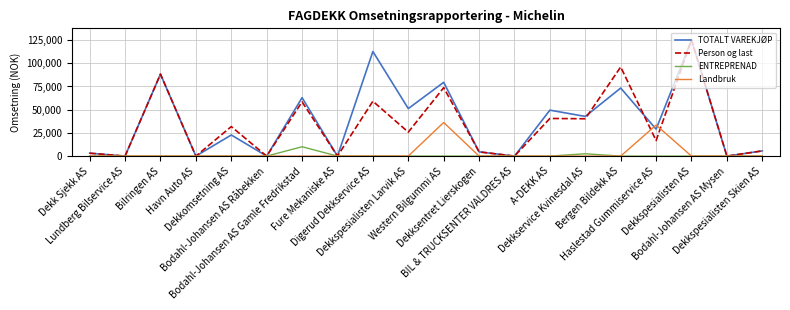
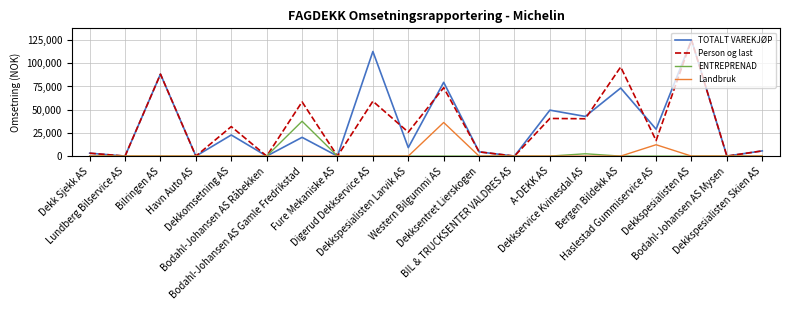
  {
    "TOTALT VAREKJØP": {
      "Dekkomsetning AS": "20,000",
-     "Bodahl-Johansen AS Gamle Fredrikstad": "60,000",
+     "Bodahl-Johansen AS Gamle Fredrikstad": "20,000",
      "Digerud Dekkservice AS": "110,000",
-     "Dekkspesialisten Larvik AS": "50,000",
+     "Dekkspesialisten Larvik AS": "10,000",
      "Western Bilgummi AS": "80,000",
      "A-DEKK AS": "50,000",
      "Bergen Bildekk AS": "70,000",
      "Haslestad Gummiservice AS": "30,000"
    },
    "Person og last": {
      "Dekkomsetning AS": "30,000",
      "Bodahl-Johansen AS Gamle Fredrikstad": "60,000",
      "Digerud Dekkservice AS": "60,000",
      "Dekkspesialisten Larvik AS": "30,000",
      "Western Bilgummi AS": "70,000",
      "A-DEKK AS": "40,000",
      "Bergen Bildekk AS": "100,000",
      "Haslestad Gummiservice AS": "20,000"
    },
    "ENTREPRENAD": {
-     "Bodahl-Johansen AS Gamle Fredrikstad": "10,000",
+     "Bodahl-Johansen AS Gamle Fredrikstad": "40,000",
      "Western Bilgummi AS": "0",
      "Haslestad Gummiservice AS": "0"
    },
    "Landbruk": {
      "Bodahl-Johansen AS Gamle Fredrikstad": "0",
      "Western Bilgummi AS": "40,000",
-     "Haslestad Gummiservice AS": "30,000"
+     "Haslestad Gummiservice AS": "10,000"
    }
  }
